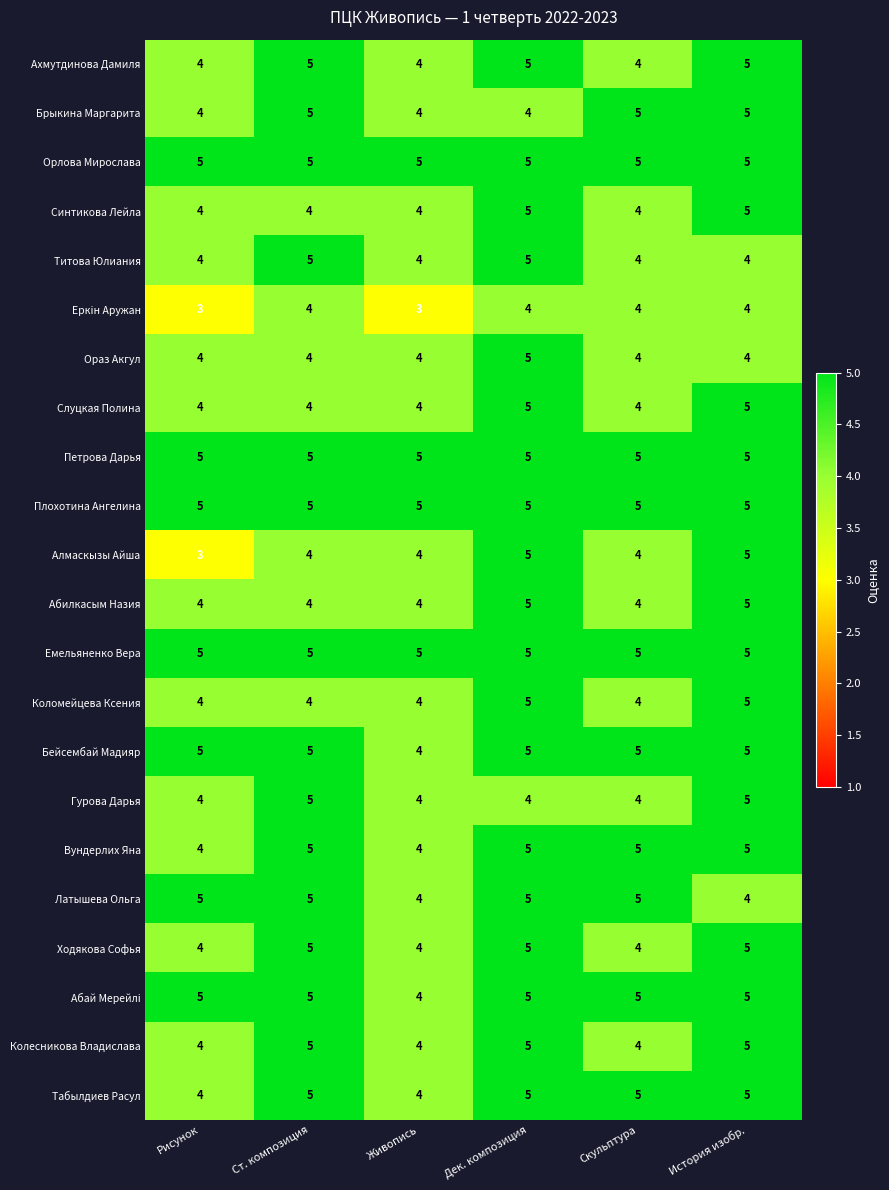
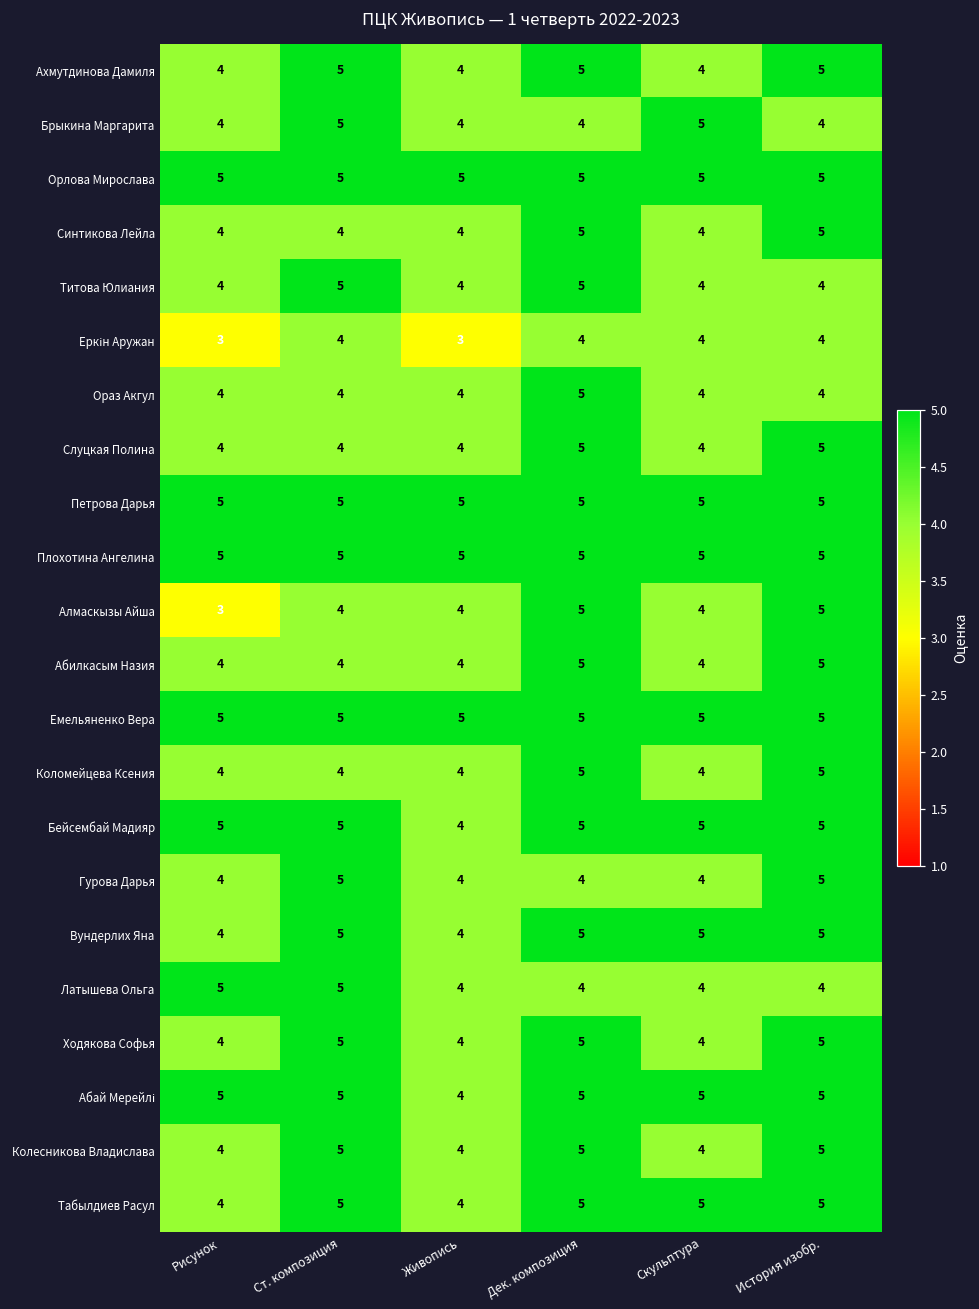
  {
    "Ахмутдинова Дамиля": {
      "Рисунок": 4,
      "Ст. композиция": 5,
      "Живопись": 4,
      "Дек. композиция": 5,
      "Скульптура": 4,
      "История изобр.": 5
    },
    "Брыкина Маргарита": {
      "Рисунок": 4,
      "Ст. композиция": 5,
      "Живопись": 4,
      "Дек. композиция": 4,
      "Скульптура": 5,
-     "История изобр.": 5
+     "История изобр.": 4
    },
    "Орлова Мирослава": {
      "Рисунок": 5,
      "Ст. композиция": 5,
      "Живопись": 5,
      "Дек. композиция": 5,
      "Скульптура": 5,
      "История изобр.": 5
    },
    "Синтикова Лейла": {
      "Рисунок": 4,
      "Ст. композиция": 4,
      "Живопись": 4,
      "Дек. композиция": 5,
      "Скульптура": 4,
      "История изобр.": 5
    },
    "Титова Юлиания": {
      "Рисунок": 4,
      "Ст. композиция": 5,
      "Живопись": 4,
      "Дек. композиция": 5,
      "Скульптура": 4,
      "История изобр.": 4
    },
    "Еркін Аружан": {
      "Рисунок": 3,
      "Ст. композиция": 4,
      "Живопись": 3,
      "Дек. композиция": 4,
      "Скульптура": 4,
      "История изобр.": 4
    },
    "Ораз Акгул": {
      "Рисунок": 4,
      "Ст. композиция": 4,
      "Живопись": 4,
      "Дек. композиция": 5,
      "Скульптура": 4,
      "История изобр.": 4
    },
    "Слуцкая Полина": {
      "Рисунок": 4,
      "Ст. композиция": 4,
      "Живопись": 4,
      "Дек. композиция": 5,
      "Скульптура": 4,
      "История изобр.": 5
    },
    "Петрова Дарья": {
      "Рисунок": 5,
      "Ст. композиция": 5,
      "Живопись": 5,
      "Дек. композиция": 5,
      "Скульптура": 5,
      "История изобр.": 5
    },
    "Плохотина Ангелина": {
      "Рисунок": 5,
      "Ст. композиция": 5,
      "Живопись": 5,
      "Дек. композиция": 5,
      "Скульптура": 5,
      "История изобр.": 5
    },
    "Алмаскызы Айша": {
      "Рисунок": 3,
      "Ст. композиция": 4,
      "Живопись": 4,
      "Дек. композиция": 5,
      "Скульптура": 4,
      "История изобр.": 5
    },
    "Абилкасым Назия": {
      "Рисунок": 4,
      "Ст. композиция": 4,
      "Живопись": 4,
      "Дек. композиция": 5,
      "Скульптура": 4,
      "История изобр.": 5
    },
    "Емельяненко Вера": {
      "Рисунок": 5,
      "Ст. композиция": 5,
      "Живопись": 5,
      "Дек. композиция": 5,
      "Скульптура": 5,
      "История изобр.": 5
    },
    "Коломейцева Ксения": {
      "Рисунок": 4,
      "Ст. композиция": 4,
      "Живопись": 4,
      "Дек. композиция": 5,
      "Скульптура": 4,
      "История изобр.": 5
    },
    "Бейсембай Мадияр": {
      "Рисунок": 5,
      "Ст. композиция": 5,
      "Живопись": 4,
      "Дек. композиция": 5,
      "Скульптура": 5,
      "История изобр.": 5
    },
    "Гурова Дарья": {
      "Рисунок": 4,
      "Ст. композиция": 5,
      "Живопись": 4,
      "Дек. композиция": 4,
      "Скульптура": 4,
      "История изобр.": 5
    },
    "Вундерлих Яна": {
      "Рисунок": 4,
      "Ст. композиция": 5,
      "Живопись": 4,
      "Дек. композиция": 5,
      "Скульптура": 5,
      "История изобр.": 5
    },
    "Латышева Ольга": {
      "Рисунок": 5,
      "Ст. композиция": 5,
      "Живопись": 4,
-     "Дек. композиция": 5,
-     "Скульптура": 5,
+     "Дек. композиция": 4,
+     "Скульптура": 4,
      "История изобр.": 4
    },
    "Ходякова Софья": {
      "Рисунок": 4,
      "Ст. композиция": 5,
      "Живопись": 4,
      "Дек. композиция": 5,
      "Скульптура": 4,
      "История изобр.": 5
    },
    "Абай Мерейлі": {
      "Рисунок": 5,
      "Ст. композиция": 5,
      "Живопись": 4,
      "Дек. композиция": 5,
      "Скульптура": 5,
      "История изобр.": 5
    },
    "Колесникова Владислава": {
      "Рисунок": 4,
      "Ст. композиция": 5,
      "Живопись": 4,
      "Дек. композиция": 5,
      "Скульптура": 4,
      "История изобр.": 5
    },
    "Табылдиев Расул": {
      "Рисунок": 4,
      "Ст. композиция": 5,
      "Живопись": 4,
      "Дек. композиция": 5,
      "Скульптура": 5,
      "История изобр.": 5
    }
  }
